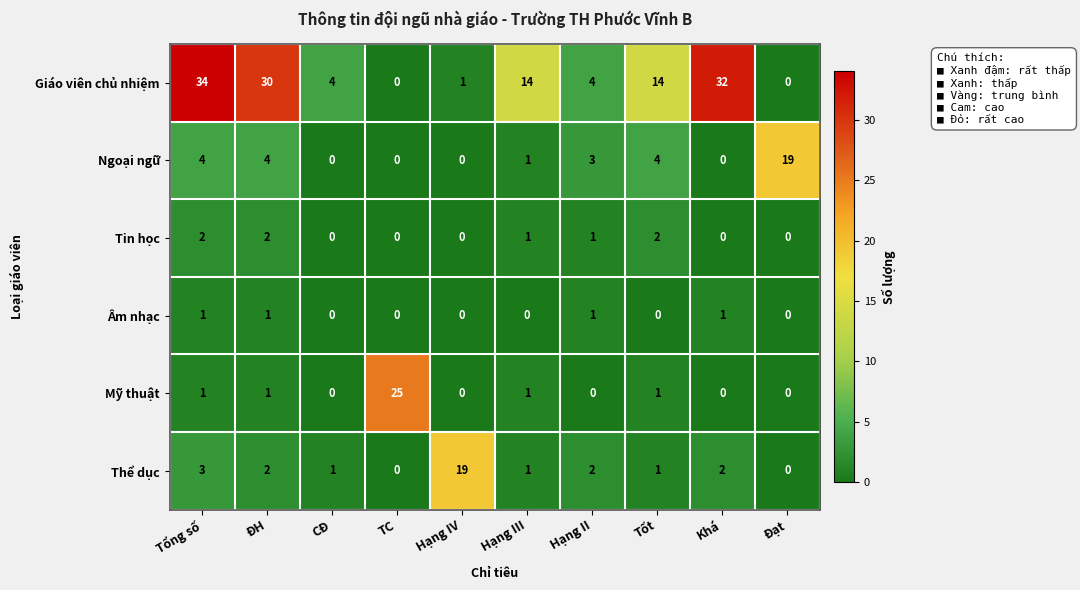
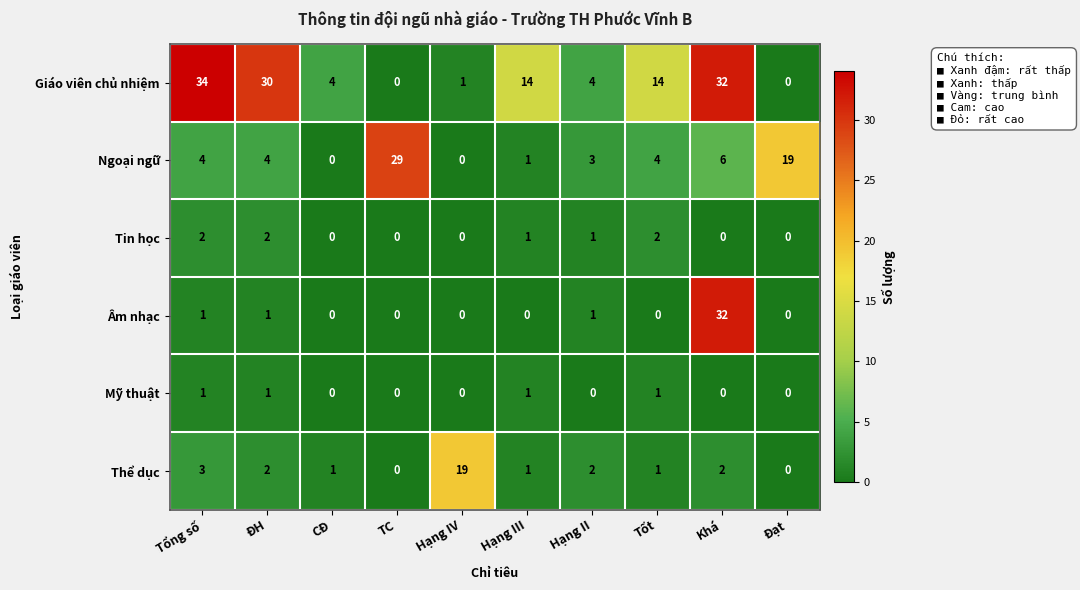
  {
    "Giáo viên chủ nhiệm": {
      "Tổng số": 34,
      "ĐH": 30,
      "CĐ": 4,
      "TC": 0,
      "Hạng IV": 1,
      "Hạng III": 14,
      "Hạng II": 4,
      "Tốt": 14,
      "Khá": 32,
      "Đạt": 0
    },
    "Ngoại ngữ": {
      "Tổng số": 4,
      "ĐH": 4,
      "CĐ": 0,
-     "TC": 0,
+     "TC": 29,
      "Hạng IV": 0,
      "Hạng III": 1,
      "Hạng II": 3,
      "Tốt": 4,
-     "Khá": 0,
+     "Khá": 6,
      "Đạt": 19
    },
    "Tin học": {
      "Tổng số": 2,
      "ĐH": 2,
      "CĐ": 0,
      "TC": 0,
      "Hạng IV": 0,
      "Hạng III": 1,
      "Hạng II": 1,
      "Tốt": 2,
      "Khá": 0,
      "Đạt": 0
    },
    "Âm nhạc": {
      "Tổng số": 1,
      "ĐH": 1,
      "CĐ": 0,
      "TC": 0,
      "Hạng IV": 0,
      "Hạng III": 0,
      "Hạng II": 1,
      "Tốt": 0,
-     "Khá": 1,
+     "Khá": 32,
      "Đạt": 0
    },
    "Mỹ thuật": {
      "Tổng số": 1,
      "ĐH": 1,
      "CĐ": 0,
-     "TC": 25,
+     "TC": 0,
      "Hạng IV": 0,
      "Hạng III": 1,
      "Hạng II": 0,
      "Tốt": 1,
      "Khá": 0,
      "Đạt": 0
    },
    "Thể dục": {
      "Tổng số": 3,
      "ĐH": 2,
      "CĐ": 1,
      "TC": 0,
      "Hạng IV": 19,
      "Hạng III": 1,
      "Hạng II": 2,
      "Tốt": 1,
      "Khá": 2,
      "Đạt": 0
    }
  }
